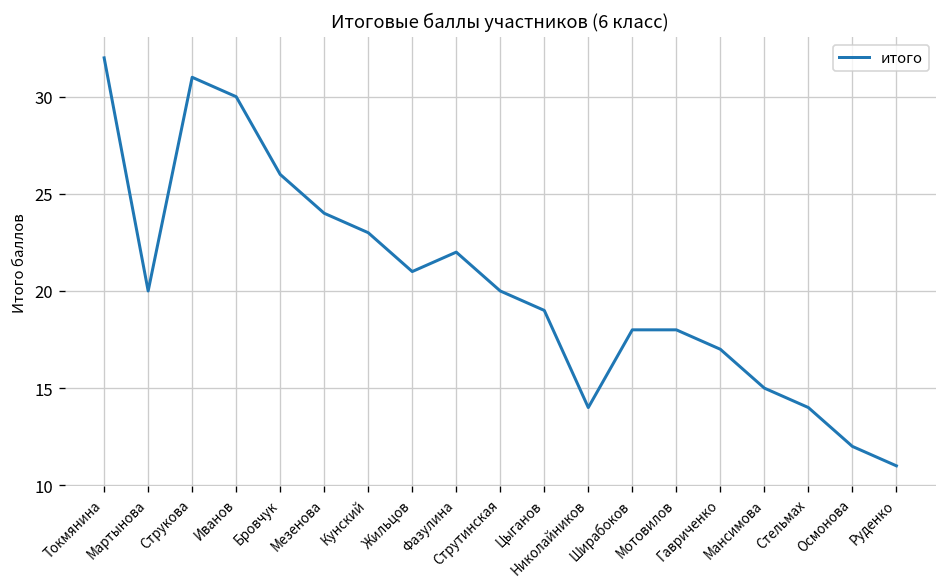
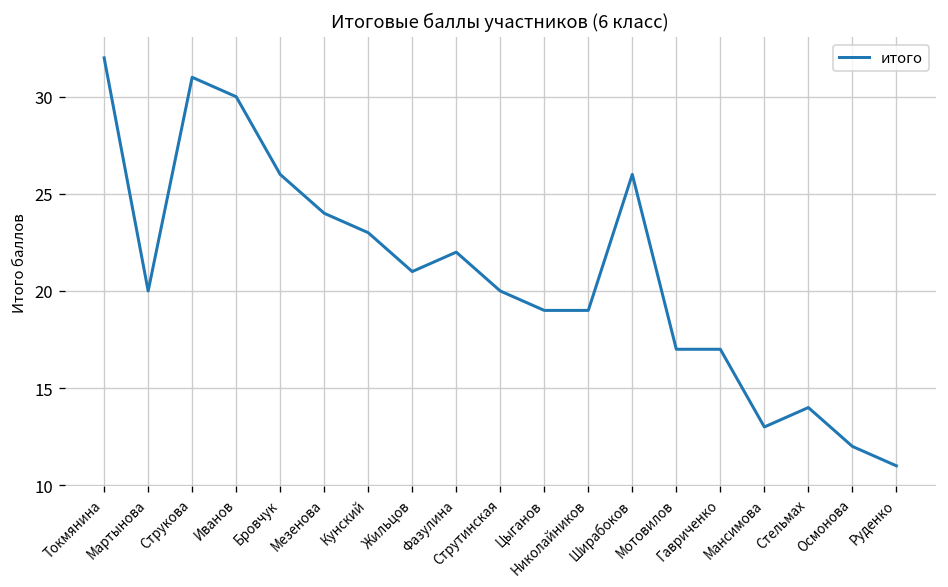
  {
    "Токмянина": 32,
    "Мартынова": 20,
    "Струкова": 31,
    "Иванов": 30,
    "Бровчук": 26,
    "Мезенова": 24,
    "Кунский": 23,
    "Жильцов": 21,
    "Фазулина": 22,
    "Струтинская": 20,
    "Цыганов": 19,
-   "Николайников": 14,
-   "Ширабоков": 18,
-   "Мотовилов": 18,
+   "Николайников": 19,
+   "Ширабоков": 26,
+   "Мотовилов": 17,
    "Гавриченко": 17,
-   "Мансимова": 15,
+   "Мансимова": 13,
    "Стельмах": 14,
    "Осмонова": 12,
    "Руденко": 11
  }
